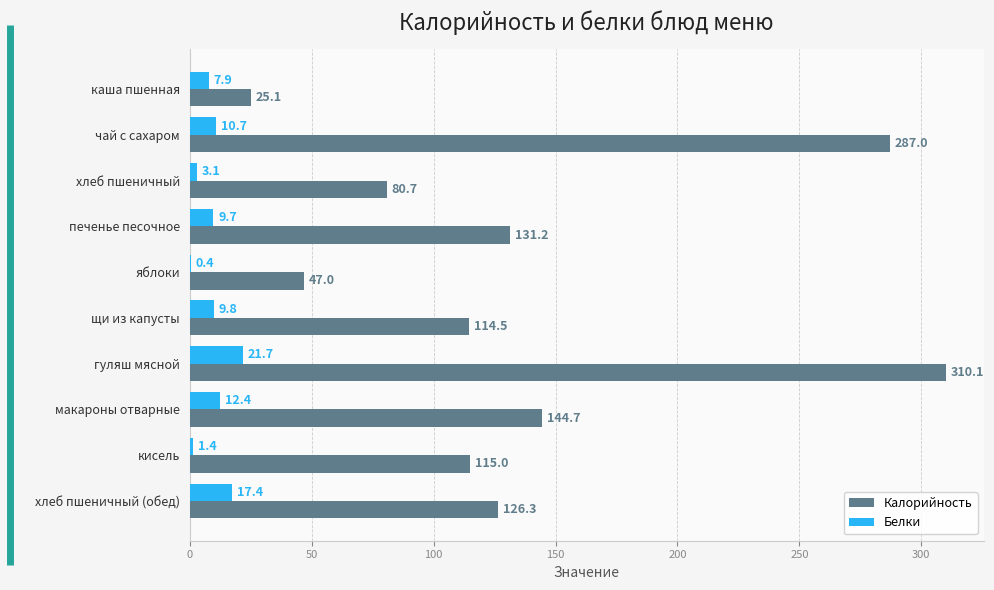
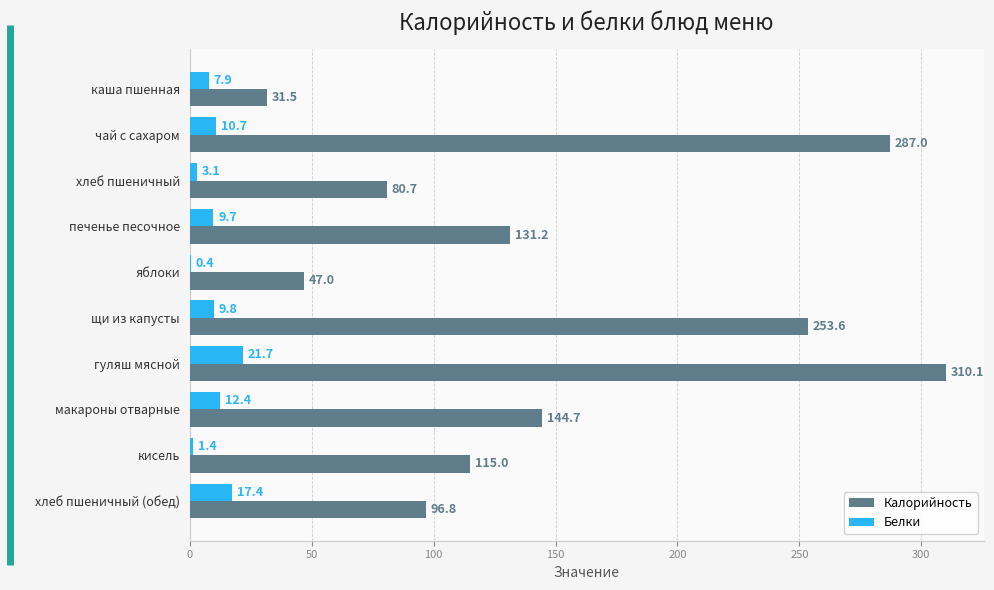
  {
    "Калорийность": {
-     "каша пшенная": 25.1,
+     "каша пшенная": 31.5,
      "чай с сахаром": 287.0,
      "хлеб пшеничный": 80.7,
      "печенье песочное": 131.2,
      "яблоки": 47.0,
-     "щи из капусты": 114.5,
+     "щи из капусты": 253.6,
      "гуляш мясной": 310.1,
      "макароны отварные": 144.7,
      "кисель": 115.0,
-     "хлеб пшеничный (обед)": 126.3
+     "хлеб пшеничный (обед)": 96.8
    },
    "Белки": {
      "каша пшенная": 7.9,
      "чай с сахаром": 10.7,
      "хлеб пшеничный": 3.1,
      "печенье песочное": 9.7,
      "яблоки": 0.4,
      "щи из капусты": 9.8,
      "гуляш мясной": 21.7,
      "макароны отварные": 12.4,
      "кисель": 1.4,
      "хлеб пшеничный (обед)": 17.4
    }
  }
